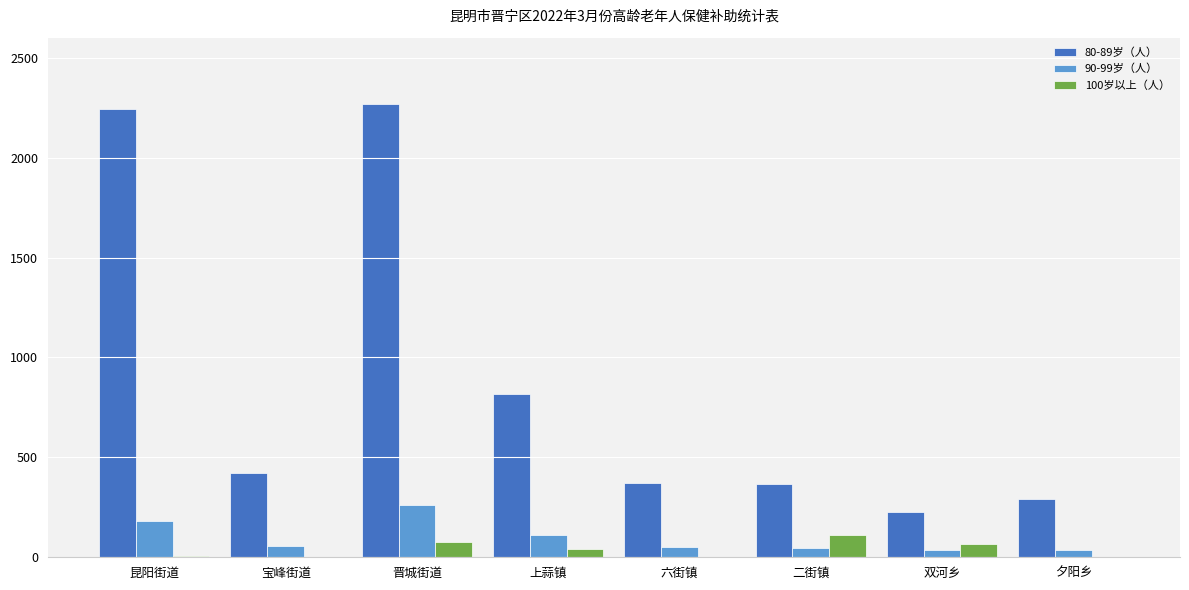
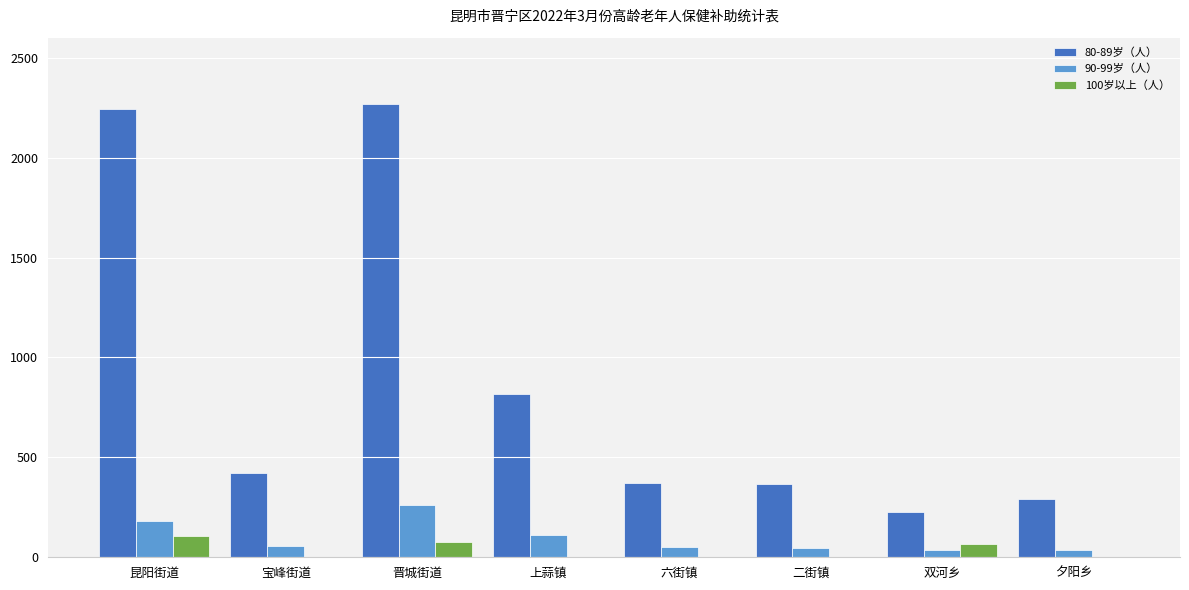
  {
    "100岁以上（人）": {
-     "昆阳街道": 0,
+     "昆阳街道": 100,
      "宝峰街道": 0,
      "晋城街道": 80,
-     "上蒜镇": 40,
+     "上蒜镇": 0,
      "六街镇": 0,
-     "二街镇": 110,
+     "二街镇": 0,
      "双河乡": 70,
      "夕阳乡": 0
    }
  }
